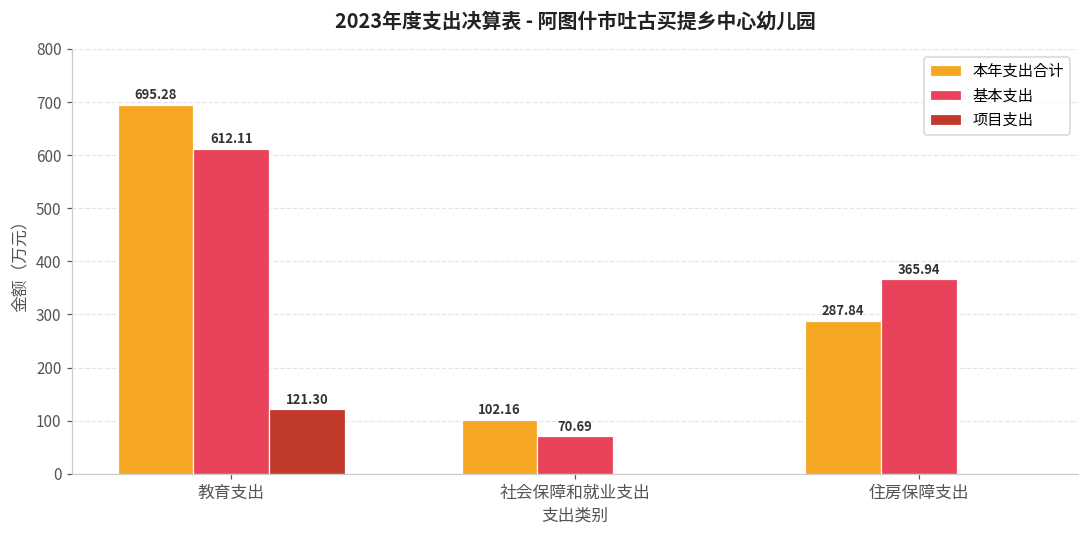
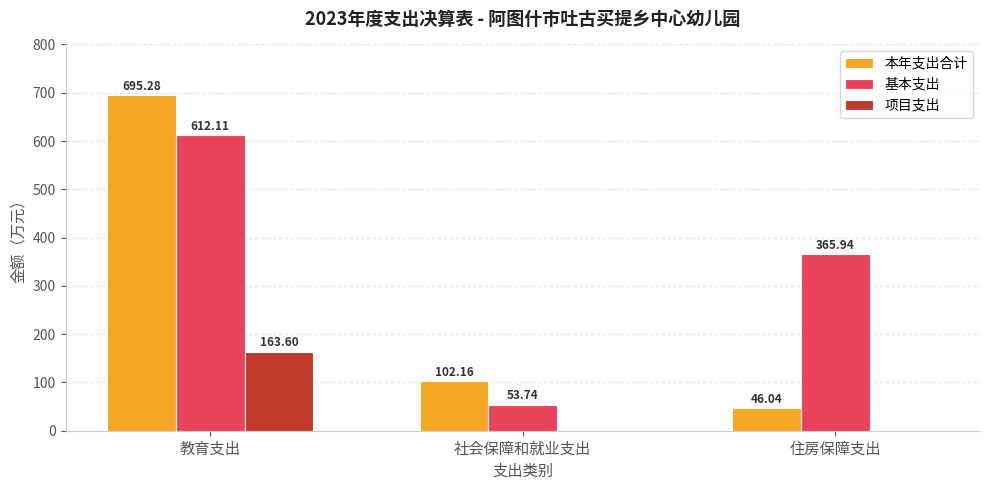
  {
    "本年支出合计": {
      "教育支出": 695.28,
      "社会保障和就业支出": 102.16,
-     "住房保障支出": 287.84
+     "住房保障支出": 46.04
    },
    "基本支出": {
      "教育支出": 612.11,
-     "社会保障和就业支出": 70.69,
+     "社会保障和就业支出": 53.74,
      "住房保障支出": 365.94
    },
    "项目支出": {
-     "教育支出": 121.30
+     "教育支出": 163.60
    }
  }
